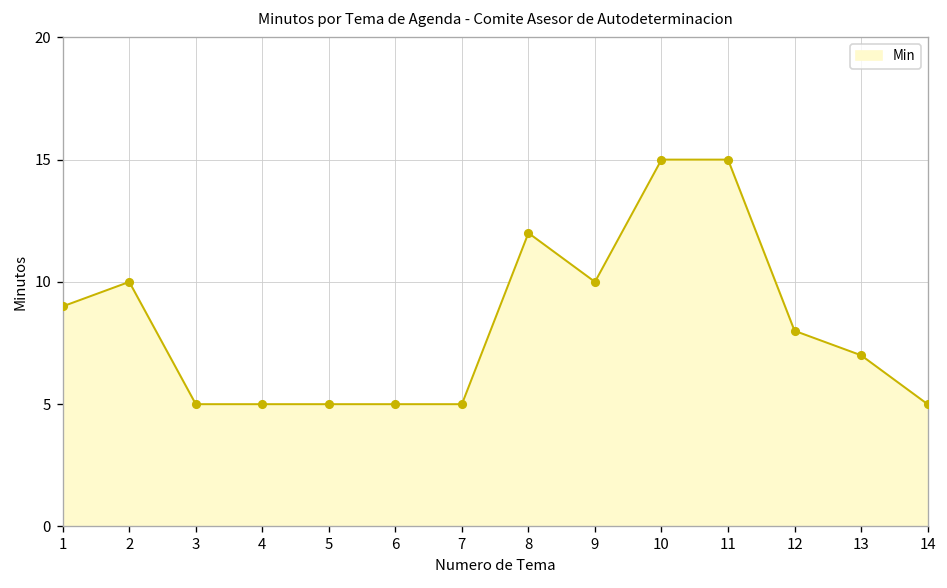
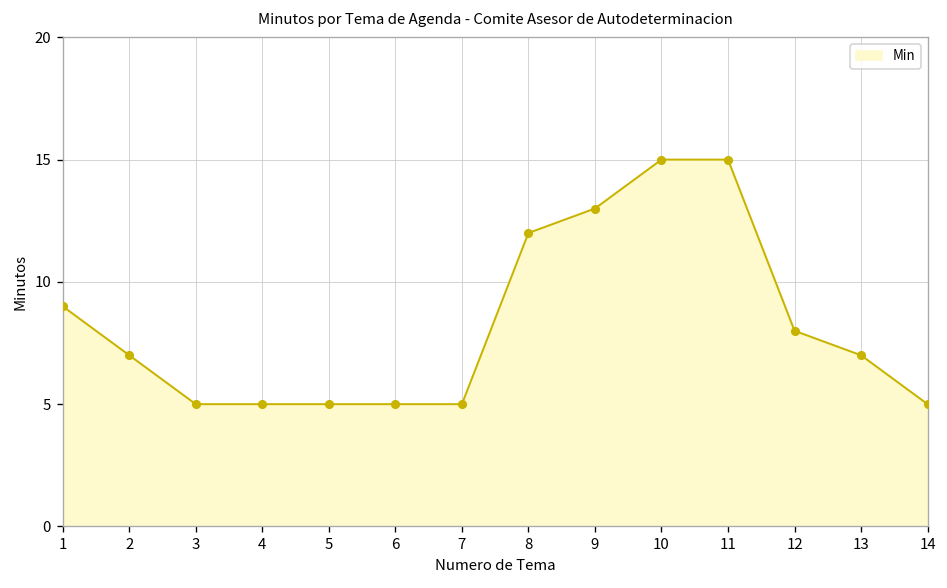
  {
    "1": 9,
-   "2": 10,
+   "2": 7,
    "3": 5,
    "4": 5,
    "5": 5,
    "6": 5,
    "7": 5,
    "8": 12,
-   "9": 10,
+   "9": 13,
    "10": 15,
    "11": 15,
    "12": 8,
    "13": 7,
    "14": 5
  }
